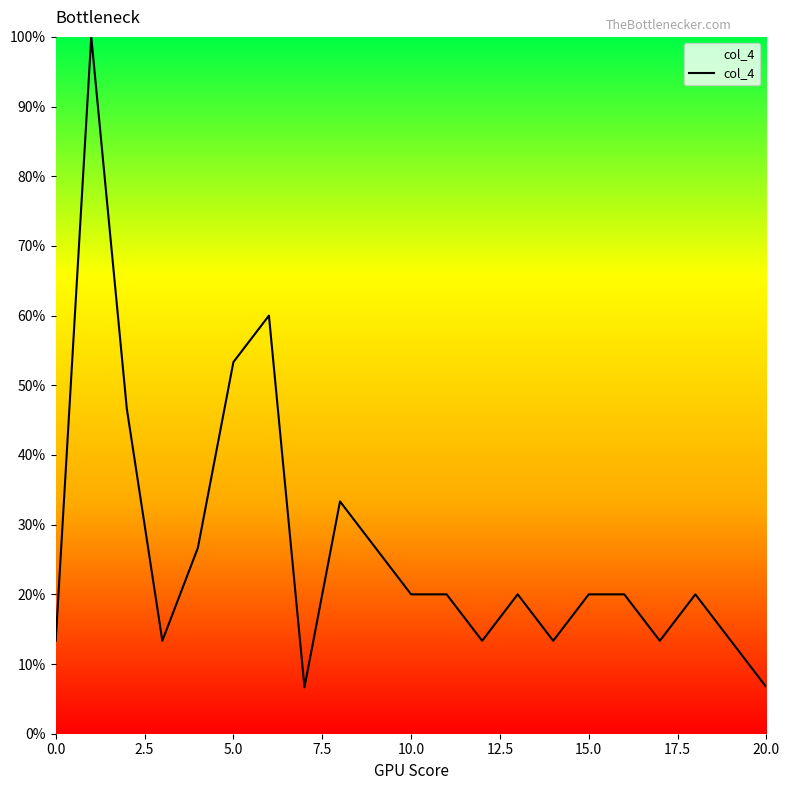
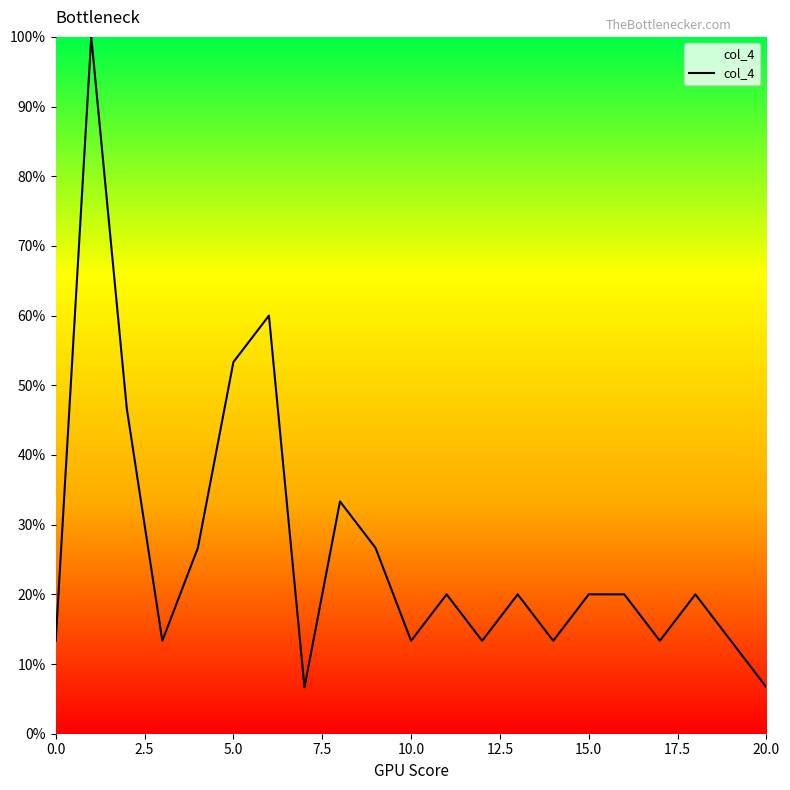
  {
    "0.0": "13%",
    "5.0": "53%",
-   "10.0": "20%",
+   "10.0": "13%",
    "15.0": "20%",
    "20.0": "7%"
  }
